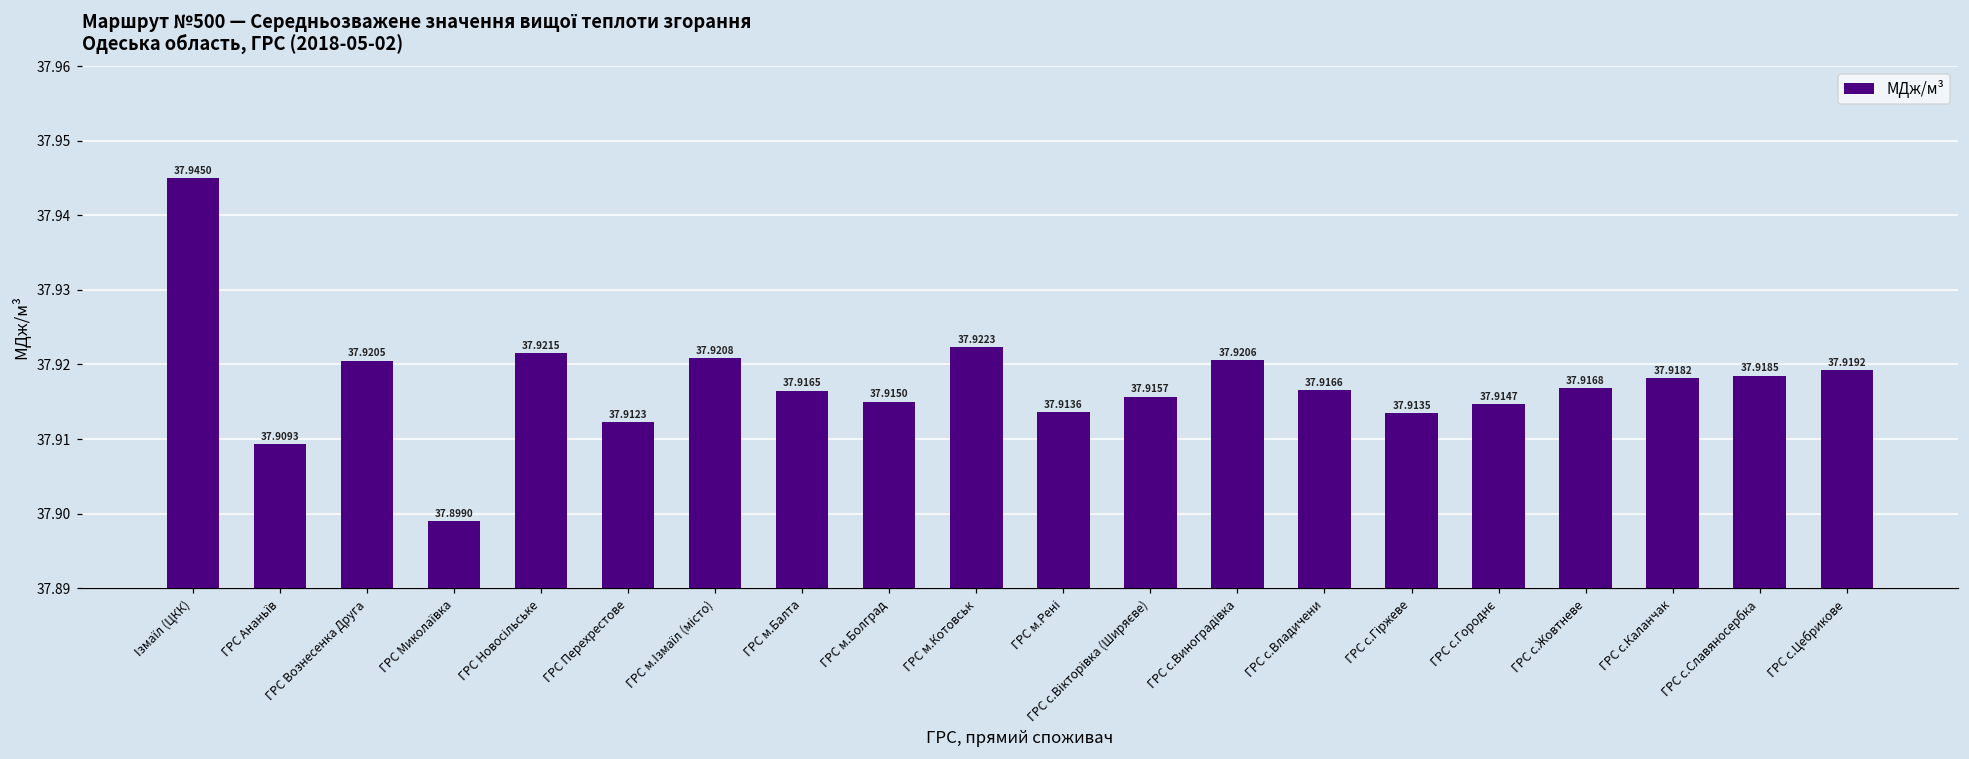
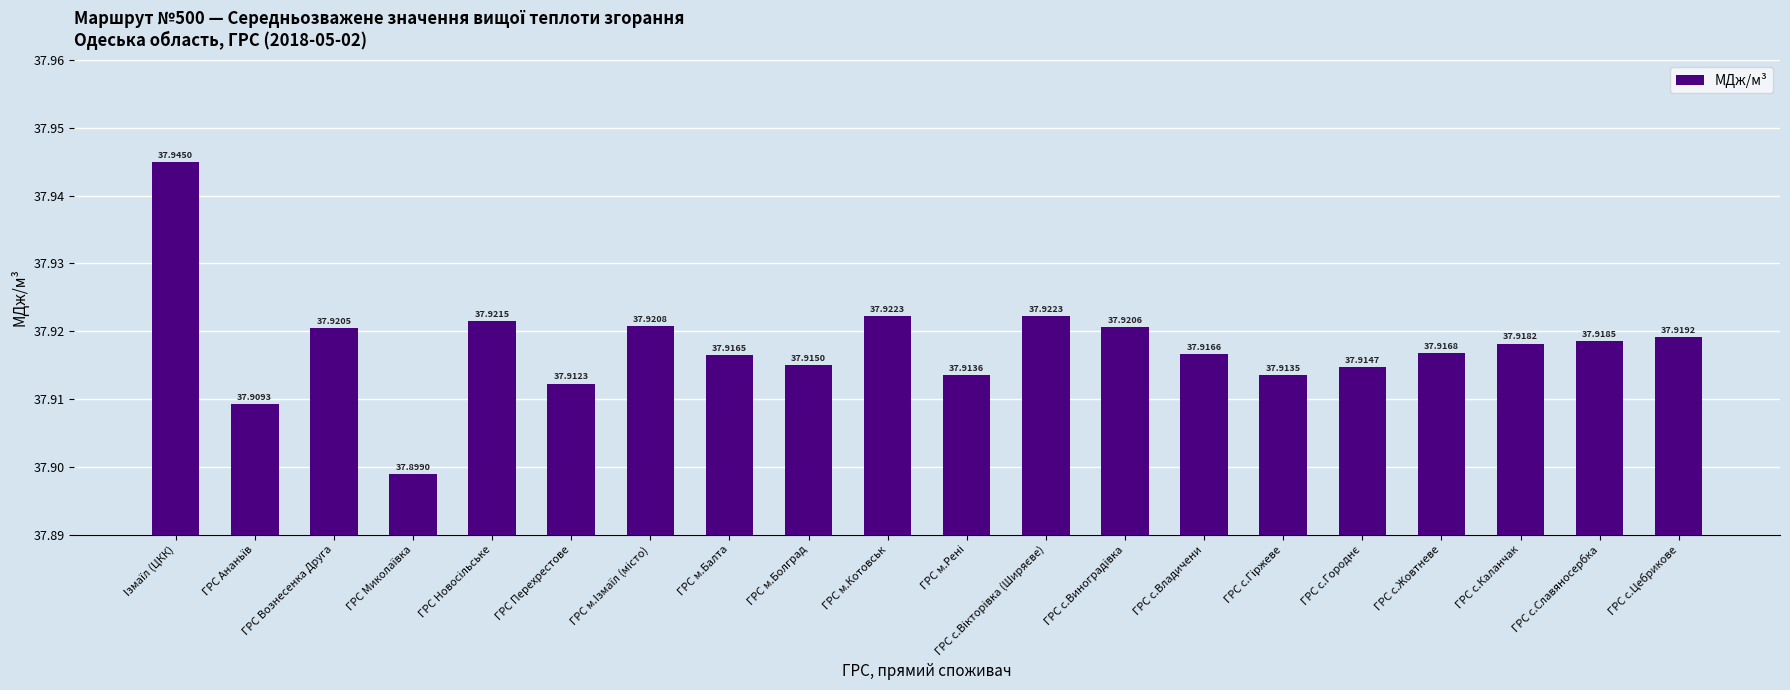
  {
    "Ізмаїл (ЦКК)": 37.9450,
    "ГРС Ананьїв": 37.9093,
    "ГРС Вознесенка Друга": 37.9205,
    "ГРС Миколаївка": 37.8990,
    "ГРС Новосільське": 37.9215,
    "ГРС Перехрестове": 37.9123,
    "ГРС м.Ізмаїл (місто)": 37.9208,
    "ГРС м.Балта": 37.9165,
    "ГРС м.Болград": 37.9150,
    "ГРС м.Котовськ": 37.9223,
    "ГРС м.Рені": 37.9136,
-   "ГРС с.Вікторівка (Ширяєве)": 37.9157,
+   "ГРС с.Вікторівка (Ширяєве)": 37.9223,
    "ГРС с.Виноградівка": 37.9206,
    "ГРС с.Владичени": 37.9166,
    "ГРС с.Гіржеве": 37.9135,
    "ГРС с.Городнє": 37.9147,
    "ГРС с.Жовтневе": 37.9168,
    "ГРС с.Каланчак": 37.9182,
    "ГРС с.Славяносербка": 37.9185,
    "ГРС с.Цебрикове": 37.9192
  }
